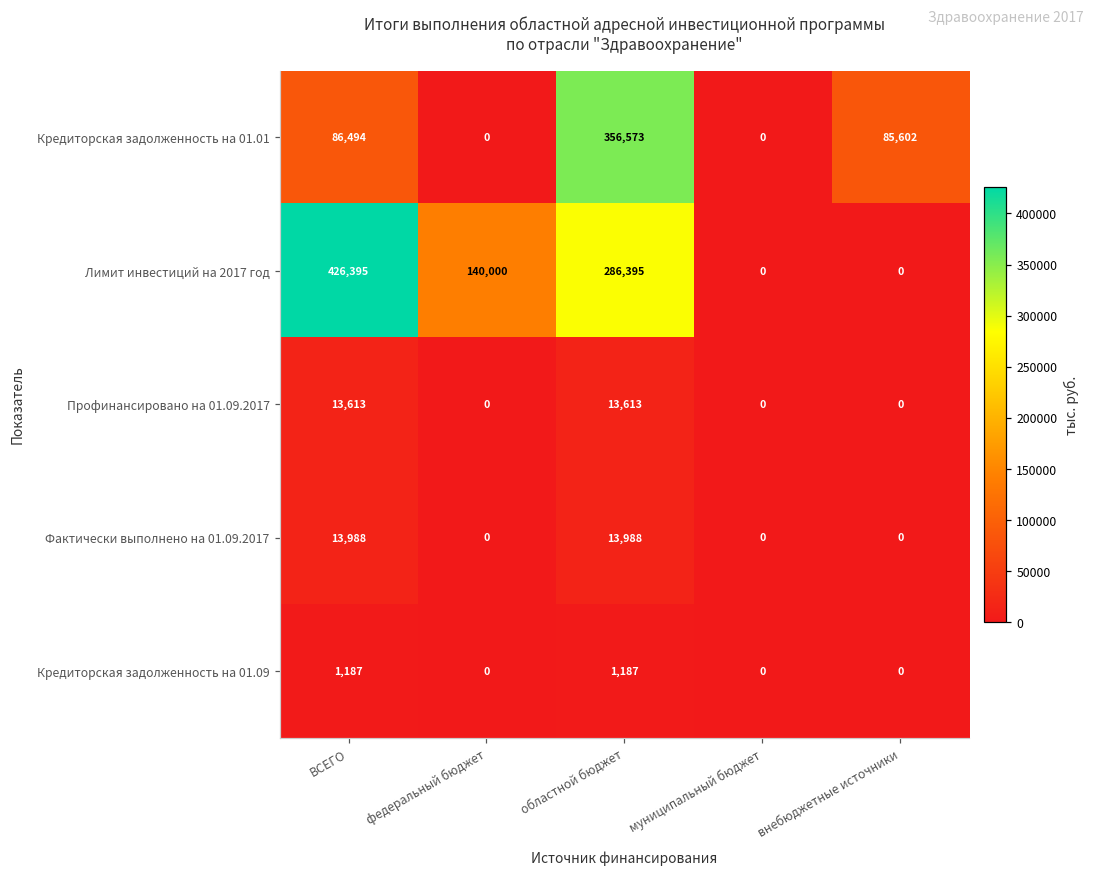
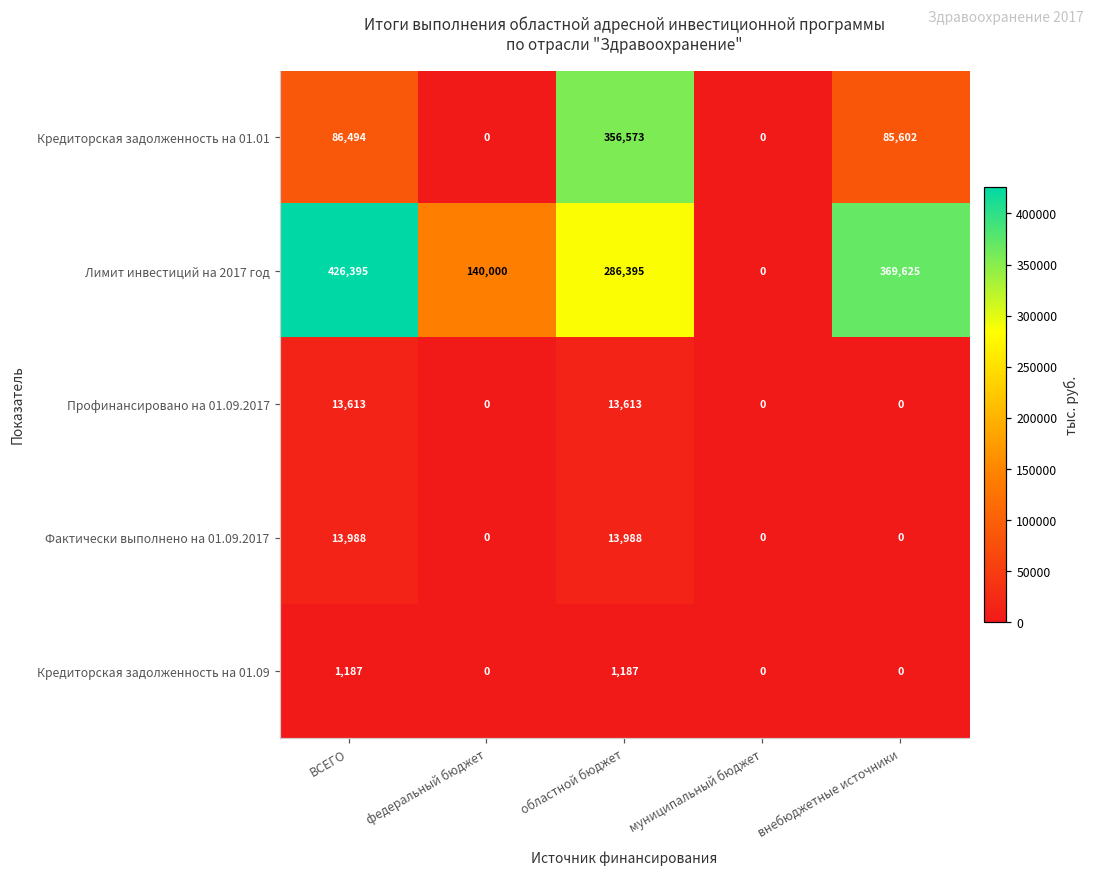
  {
    "Кредиторская задолженность на 01.01": {
      "ВСЕГО": "86,494",
      "федеральный бюджет": "0",
      "областной бюджет": "356,573",
      "муниципальный бюджет": "0",
      "внебюджетные источники": "85,602"
    },
    "Лимит инвестиций на 2017 год": {
      "ВСЕГО": "426,395",
      "федеральный бюджет": "140,000",
      "областной бюджет": "286,395",
      "муниципальный бюджет": "0",
-     "внебюджетные источники": "0"
+     "внебюджетные источники": "369,625"
    },
    "Профинансировано на 01.09.2017": {
      "ВСЕГО": "13,613",
      "федеральный бюджет": "0",
      "областной бюджет": "13,613",
      "муниципальный бюджет": "0",
      "внебюджетные источники": "0"
    },
    "Фактически выполнено на 01.09.2017": {
      "ВСЕГО": "13,988",
      "федеральный бюджет": "0",
      "областной бюджет": "13,988",
      "муниципальный бюджет": "0",
      "внебюджетные источники": "0"
    },
    "Кредиторская задолженность на 01.09": {
      "ВСЕГО": "1,187",
      "федеральный бюджет": "0",
      "областной бюджет": "1,187",
      "муниципальный бюджет": "0",
      "внебюджетные источники": "0"
    }
  }
